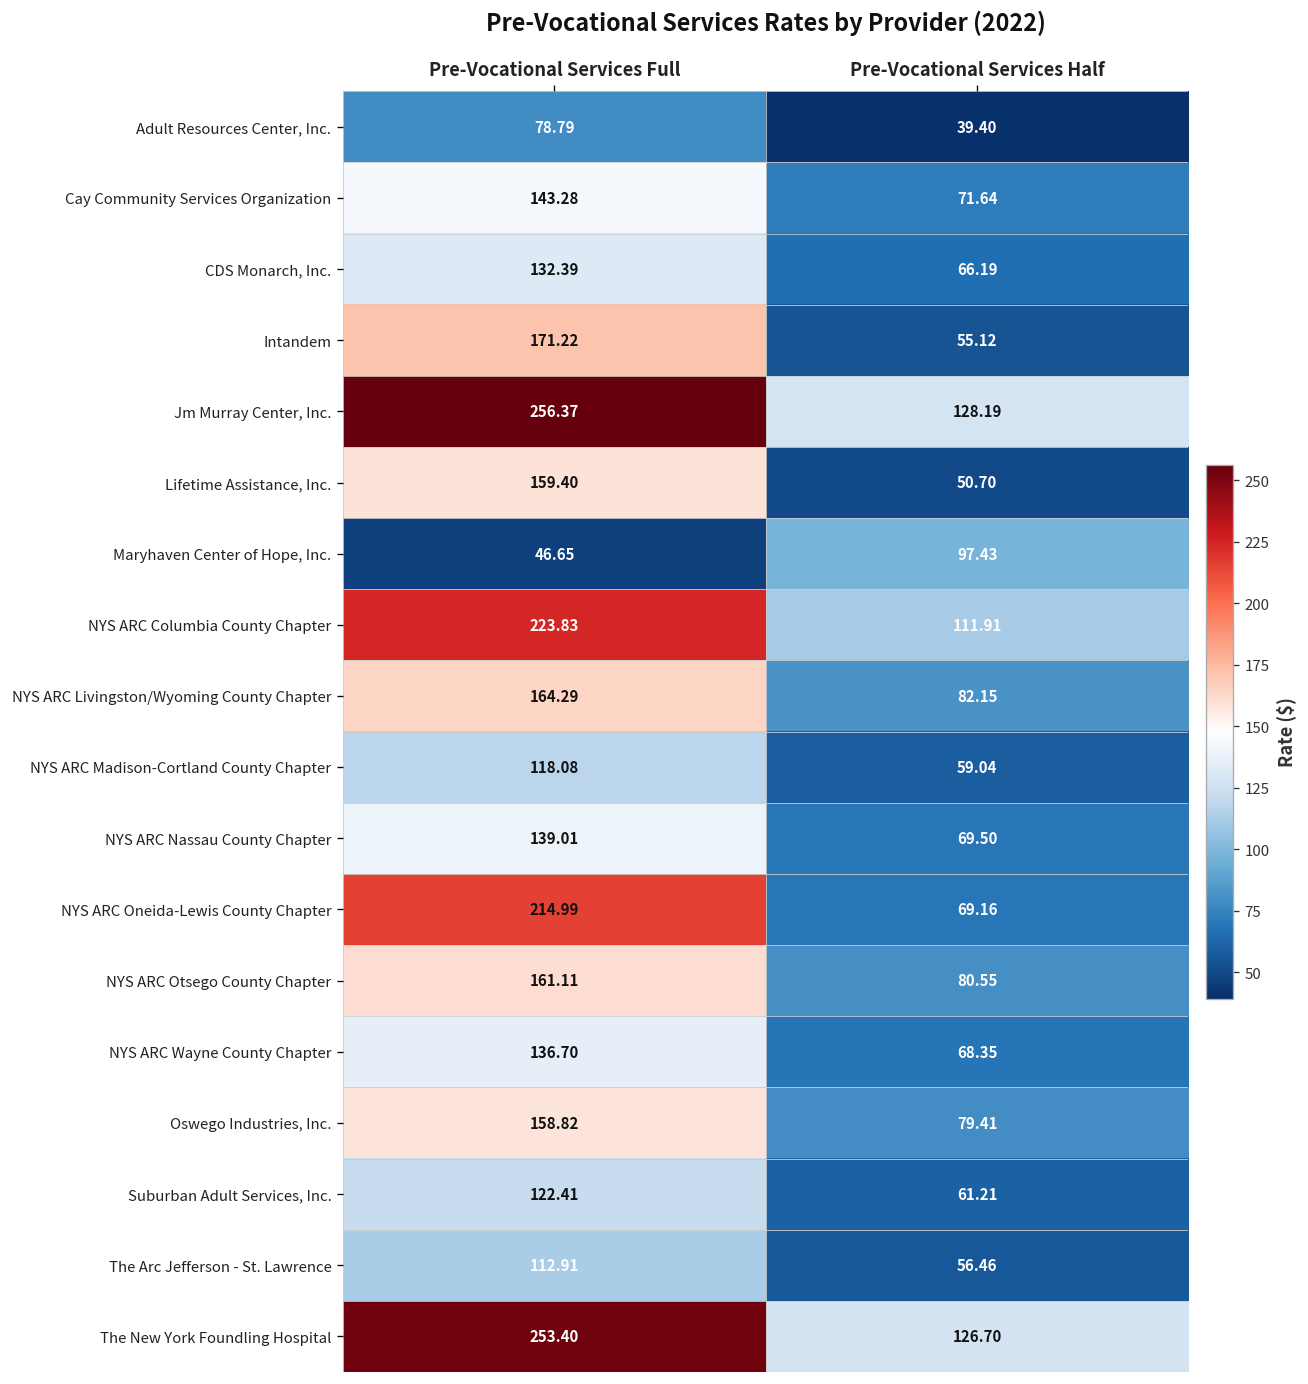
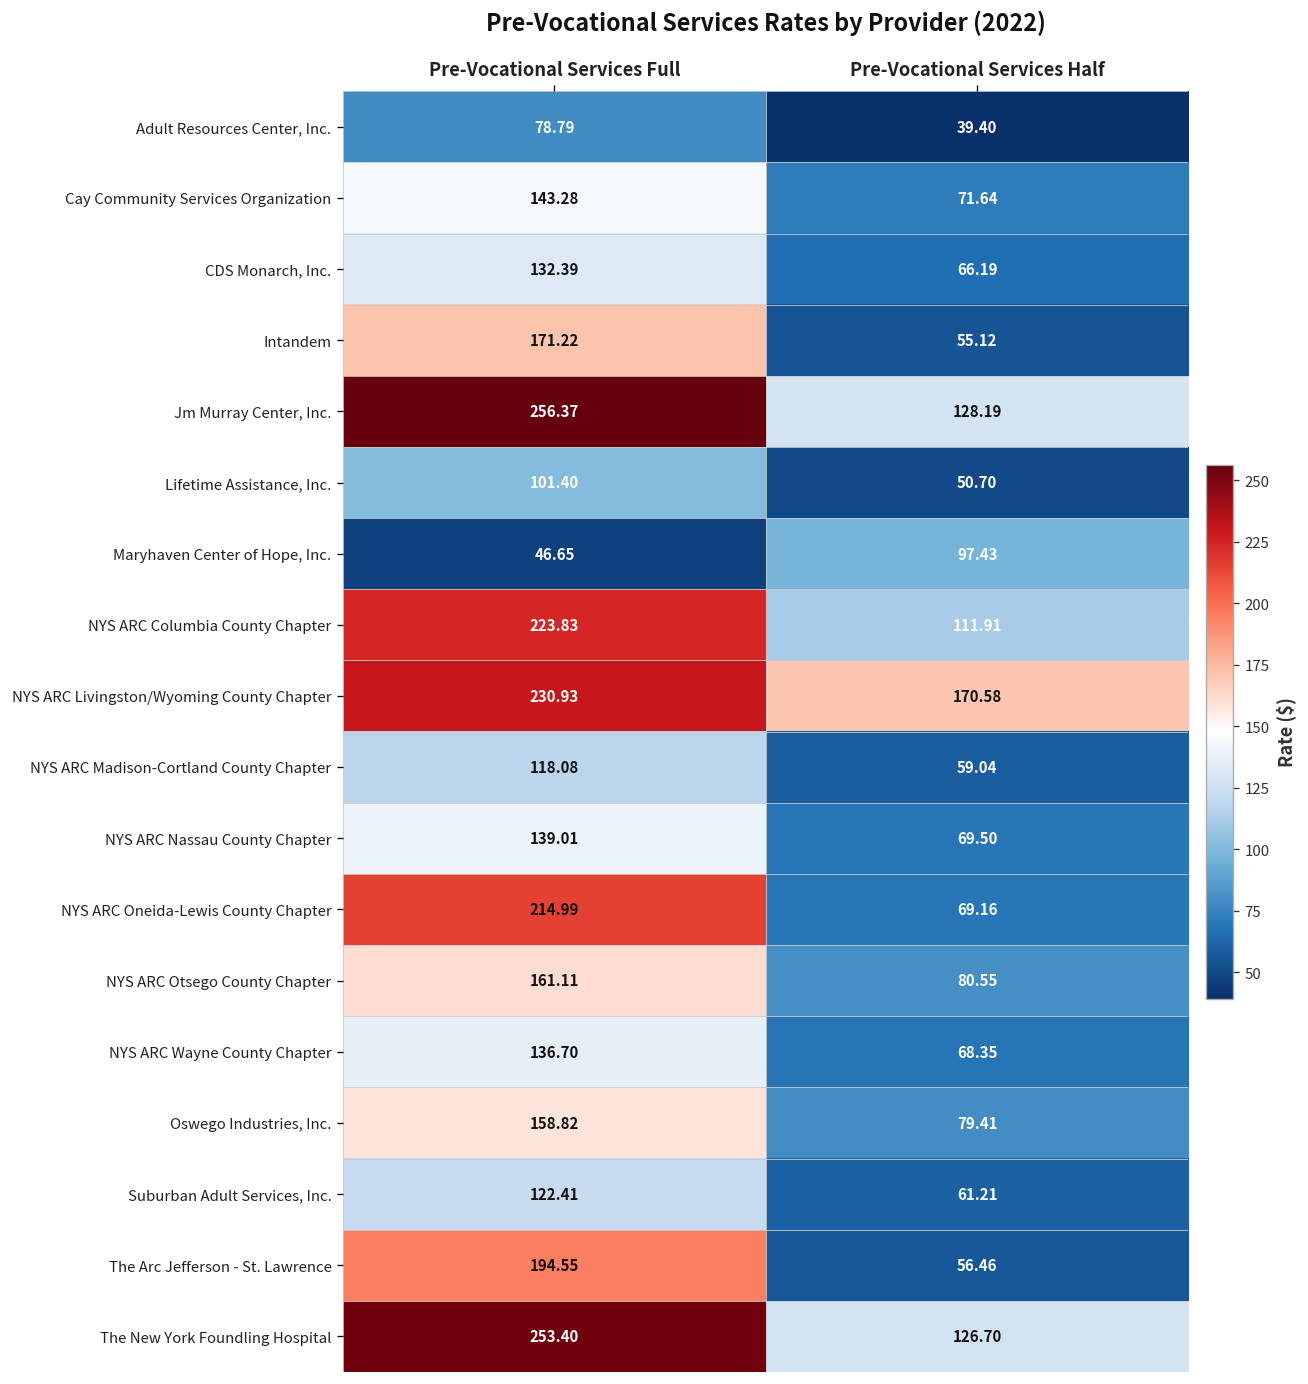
  {
    "Adult Resources Center, Inc.": {
      "Pre-Vocational Services Full": 78.79,
      "Pre-Vocational Services Half": 39.40
    },
    "Cay Community Services Organization": {
      "Pre-Vocational Services Full": 143.28,
      "Pre-Vocational Services Half": 71.64
    },
    "CDS Monarch, Inc.": {
      "Pre-Vocational Services Full": 132.39,
      "Pre-Vocational Services Half": 66.19
    },
    "Intandem": {
      "Pre-Vocational Services Full": 171.22,
      "Pre-Vocational Services Half": 55.12
    },
    "Jm Murray Center, Inc.": {
      "Pre-Vocational Services Full": 256.37,
      "Pre-Vocational Services Half": 128.19
    },
    "Lifetime Assistance, Inc.": {
-     "Pre-Vocational Services Full": 159.40,
+     "Pre-Vocational Services Full": 101.40,
      "Pre-Vocational Services Half": 50.70
    },
    "Maryhaven Center of Hope, Inc.": {
      "Pre-Vocational Services Full": 46.65,
      "Pre-Vocational Services Half": 97.43
    },
    "NYS ARC Columbia County Chapter": {
      "Pre-Vocational Services Full": 223.83,
      "Pre-Vocational Services Half": 111.91
    },
    "NYS ARC Livingston/Wyoming County Chapter": {
-     "Pre-Vocational Services Full": 164.29,
-     "Pre-Vocational Services Half": 82.15
+     "Pre-Vocational Services Full": 230.93,
+     "Pre-Vocational Services Half": 170.58
    },
    "NYS ARC Madison-Cortland County Chapter": {
      "Pre-Vocational Services Full": 118.08,
      "Pre-Vocational Services Half": 59.04
    },
    "NYS ARC Nassau County Chapter": {
      "Pre-Vocational Services Full": 139.01,
      "Pre-Vocational Services Half": 69.50
    },
    "NYS ARC Oneida-Lewis County Chapter": {
      "Pre-Vocational Services Full": 214.99,
      "Pre-Vocational Services Half": 69.16
    },
    "NYS ARC Otsego County Chapter": {
      "Pre-Vocational Services Full": 161.11,
      "Pre-Vocational Services Half": 80.55
    },
    "NYS ARC Wayne County Chapter": {
      "Pre-Vocational Services Full": 136.70,
      "Pre-Vocational Services Half": 68.35
    },
    "Oswego Industries, Inc.": {
      "Pre-Vocational Services Full": 158.82,
      "Pre-Vocational Services Half": 79.41
    },
    "Suburban Adult Services, Inc.": {
      "Pre-Vocational Services Full": 122.41,
      "Pre-Vocational Services Half": 61.21
    },
    "The Arc Jefferson - St. Lawrence": {
-     "Pre-Vocational Services Full": 112.91,
+     "Pre-Vocational Services Full": 194.55,
      "Pre-Vocational Services Half": 56.46
    },
    "The New York Foundling Hospital": {
      "Pre-Vocational Services Full": 253.40,
      "Pre-Vocational Services Half": 126.70
    }
  }
